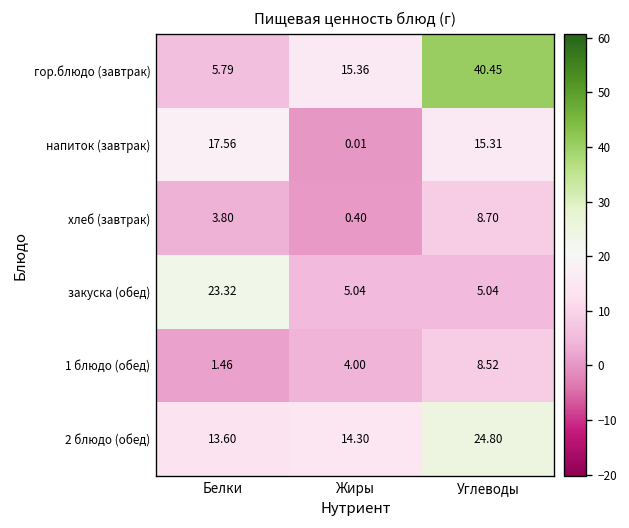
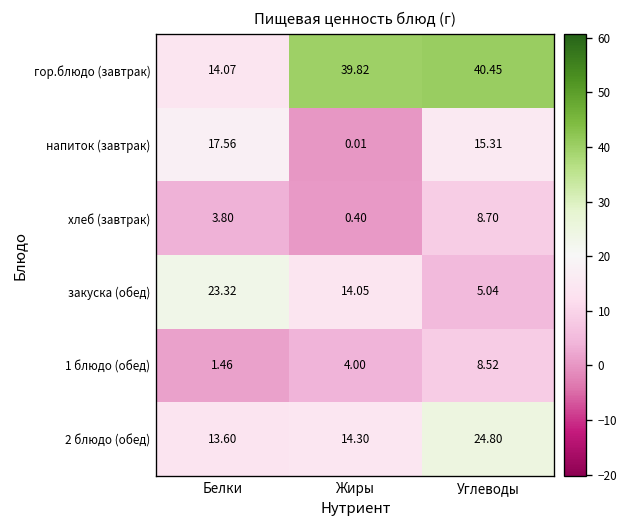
  {
    "гор.блюдо (завтрак)": {
-     "Белки": 5.79,
-     "Жиры": 15.36,
+     "Белки": 14.07,
+     "Жиры": 39.82,
      "Углеводы": 40.45
    },
    "напиток (завтрак)": {
      "Белки": 17.56,
      "Жиры": 0.01,
      "Углеводы": 15.31
    },
    "хлеб (завтрак)": {
      "Белки": 3.80,
      "Жиры": 0.40,
      "Углеводы": 8.70
    },
    "закуска (обед)": {
      "Белки": 23.32,
-     "Жиры": 5.04,
+     "Жиры": 14.05,
      "Углеводы": 5.04
    },
    "1 блюдо (обед)": {
      "Белки": 1.46,
      "Жиры": 4.00,
      "Углеводы": 8.52
    },
    "2 блюдо (обед)": {
      "Белки": 13.60,
      "Жиры": 14.30,
      "Углеводы": 24.80
    }
  }
